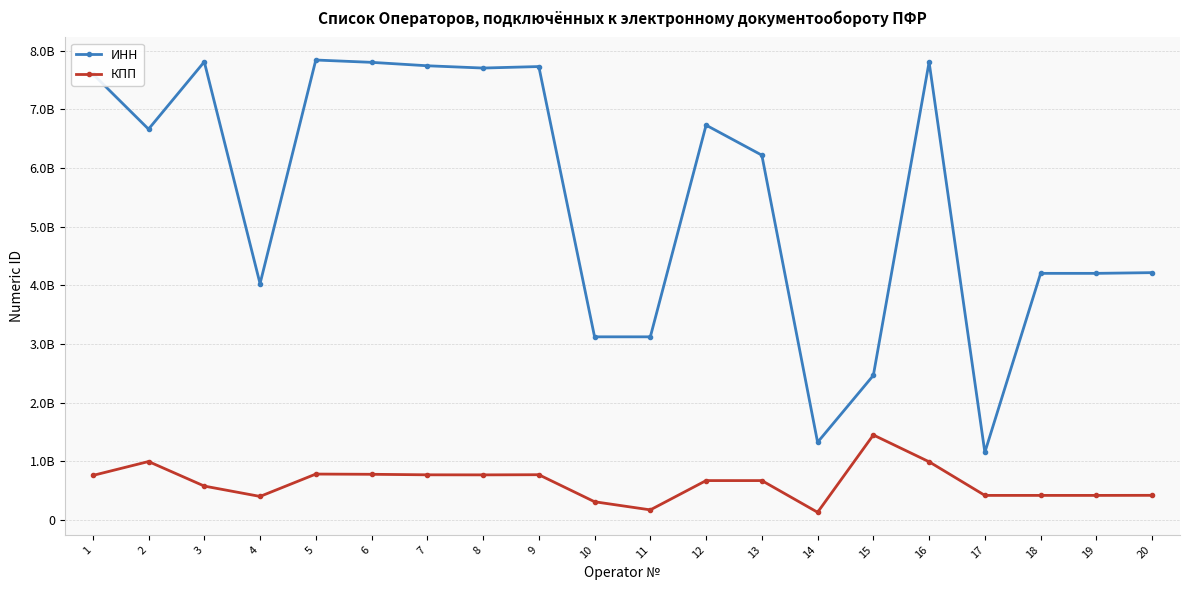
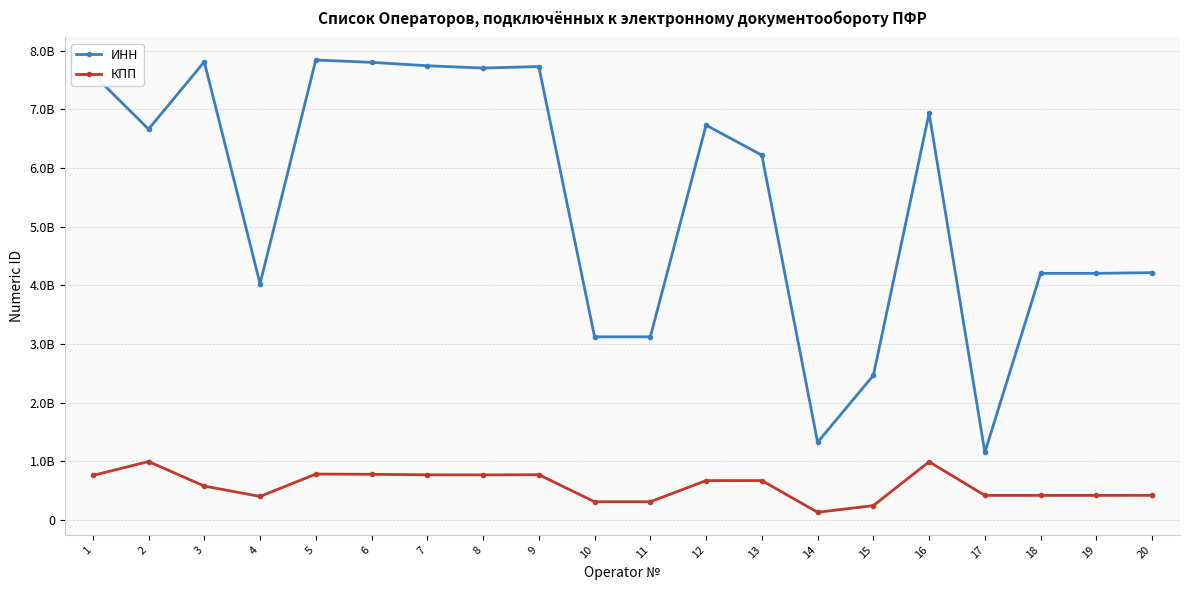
  {
    "ИНН": {
      "2": 6700000000,
      "3": 7800000000,
      "4": 4000000000,
      "5": 7800000000,
      "6": 7800000000,
      "7": 7700000000,
      "8": 7700000000,
      "9": 7700000000,
      "10": 3100000000,
      "11": 3100000000,
      "12": 6700000000,
      "13": 6200000000,
      "14": 1300000000,
      "15": 2500000000,
-     "16": 7800000000,
+     "16": 6900000000,
      "17": 1200000000,
      "18": 4200000000,
      "19": 4200000000,
      "20": 4200000000
    },
    "КПП": {
      "1": 800000000,
      "2": 1000000000,
      "3": 600000000,
      "4": 400000000,
      "5": 800000000,
      "6": 800000000,
      "7": 800000000,
      "8": 800000000,
      "9": 800000000,
      "10": 300000000,
-     "11": 200000000,
+     "11": 300000000,
      "12": 700000000,
      "13": 700000000,
      "14": 100000000,
-     "15": 1500000000,
+     "15": 200000000,
      "16": 1000000000,
      "17": 400000000,
      "18": 400000000,
      "19": 400000000,
      "20": 400000000
    }
  }
